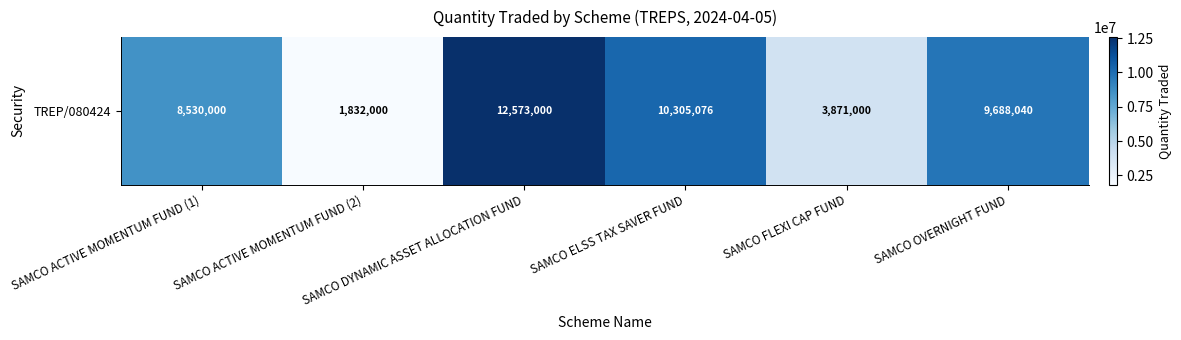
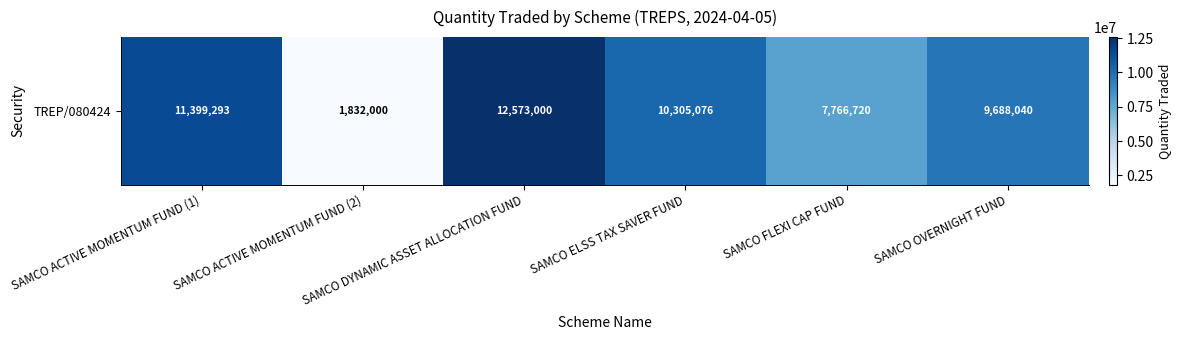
  {
    "TREP/080424": {
-     "SAMCO ACTIVE MOMENTUM FUND (1)": "8,530,000",
+     "SAMCO ACTIVE MOMENTUM FUND (1)": "11,399,293",
      "SAMCO ACTIVE MOMENTUM FUND (2)": "1,832,000",
      "SAMCO DYNAMIC ASSET ALLOCATION FUND": "12,573,000",
      "SAMCO ELSS TAX SAVER FUND": "10,305,076",
-     "SAMCO FLEXI CAP FUND": "3,871,000",
+     "SAMCO FLEXI CAP FUND": "7,766,720",
      "SAMCO OVERNIGHT FUND": "9,688,040"
    }
  }
